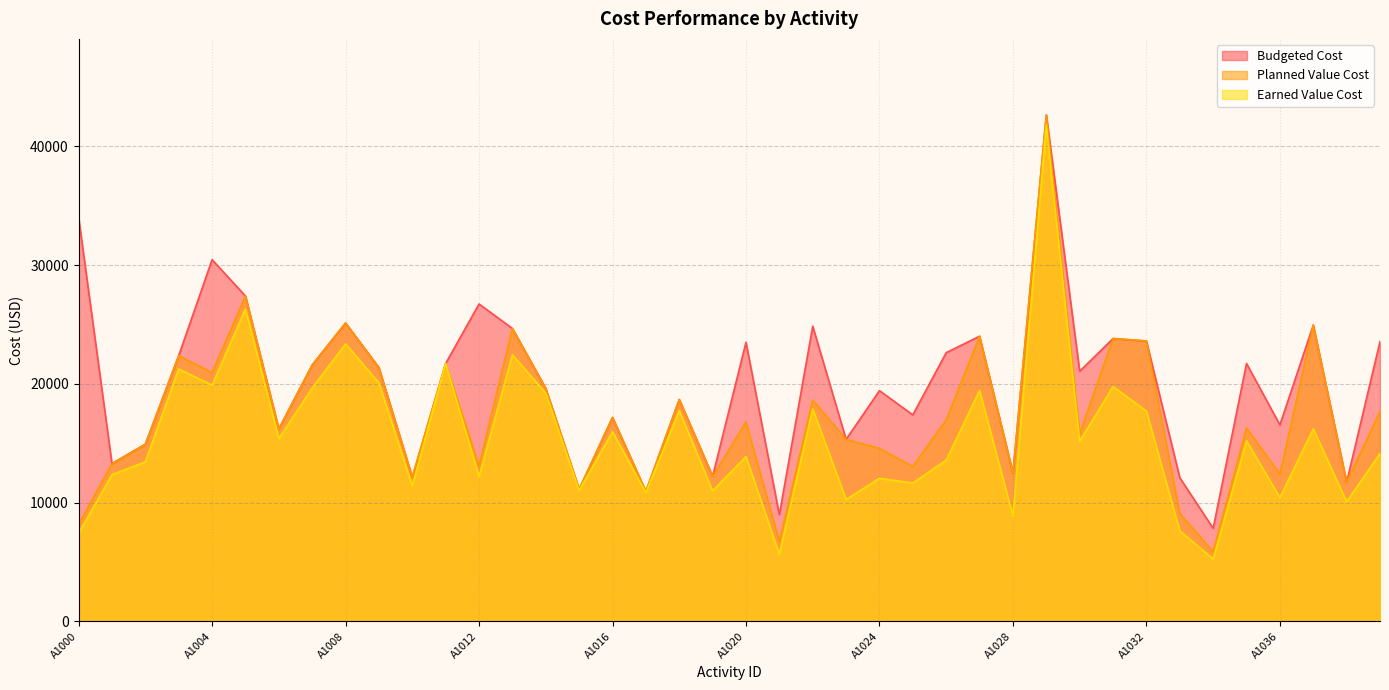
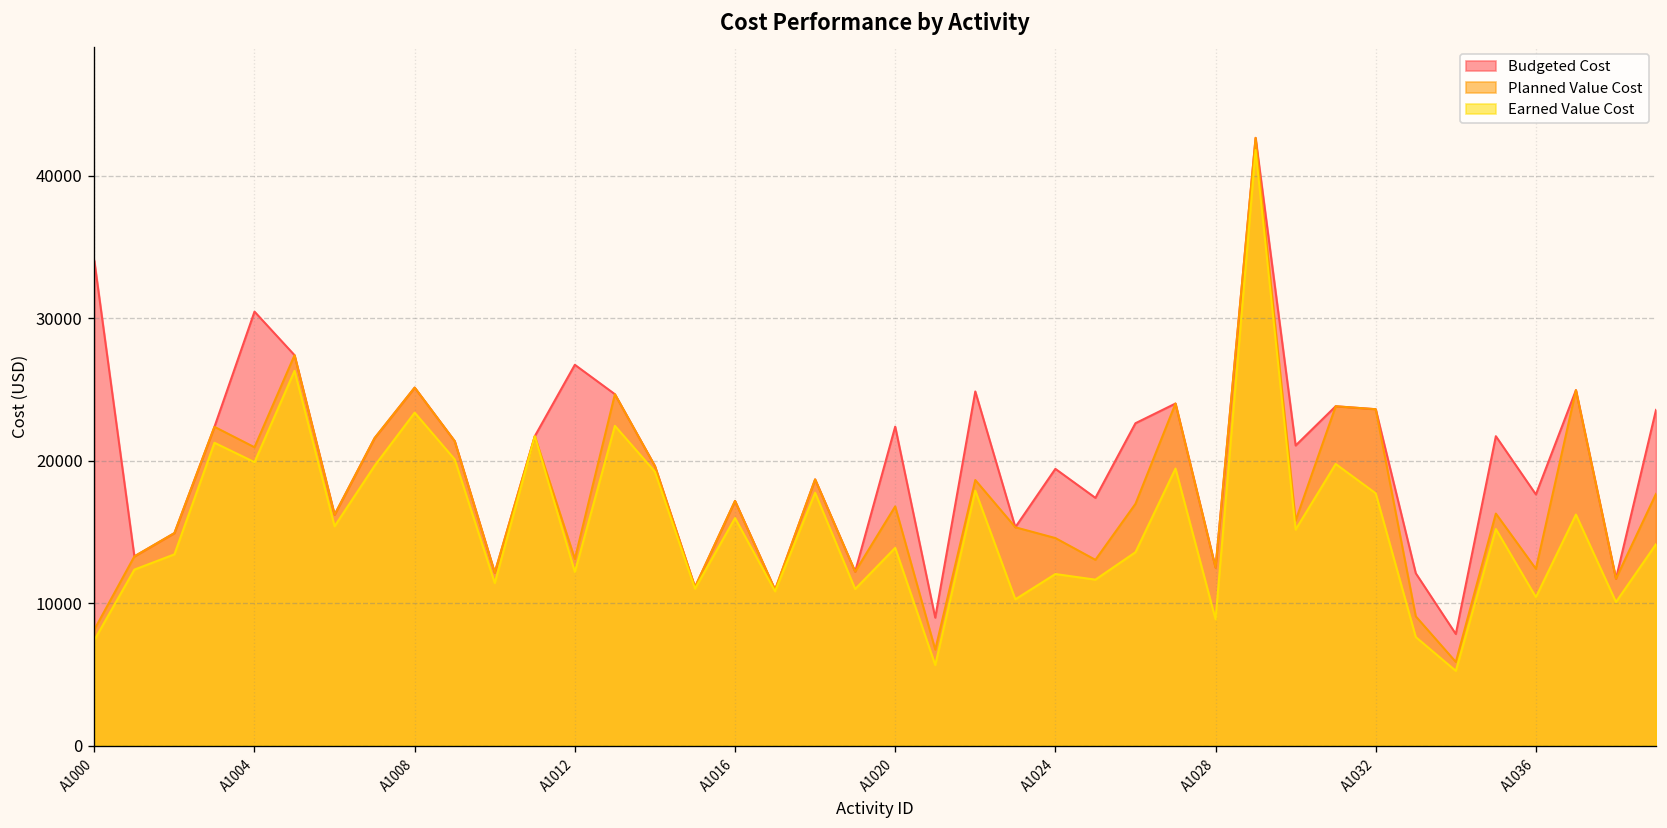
  {
    "Budgeted Cost": {
      "A1000": 34000,
      "A1004": 30500,
      "A1012": 26700,
-     "A1020": 23500,
+     "A1020": 22400,
      "A1024": 19400,
-     "A1036": 16500
+     "A1036": 17600
    }
  }
